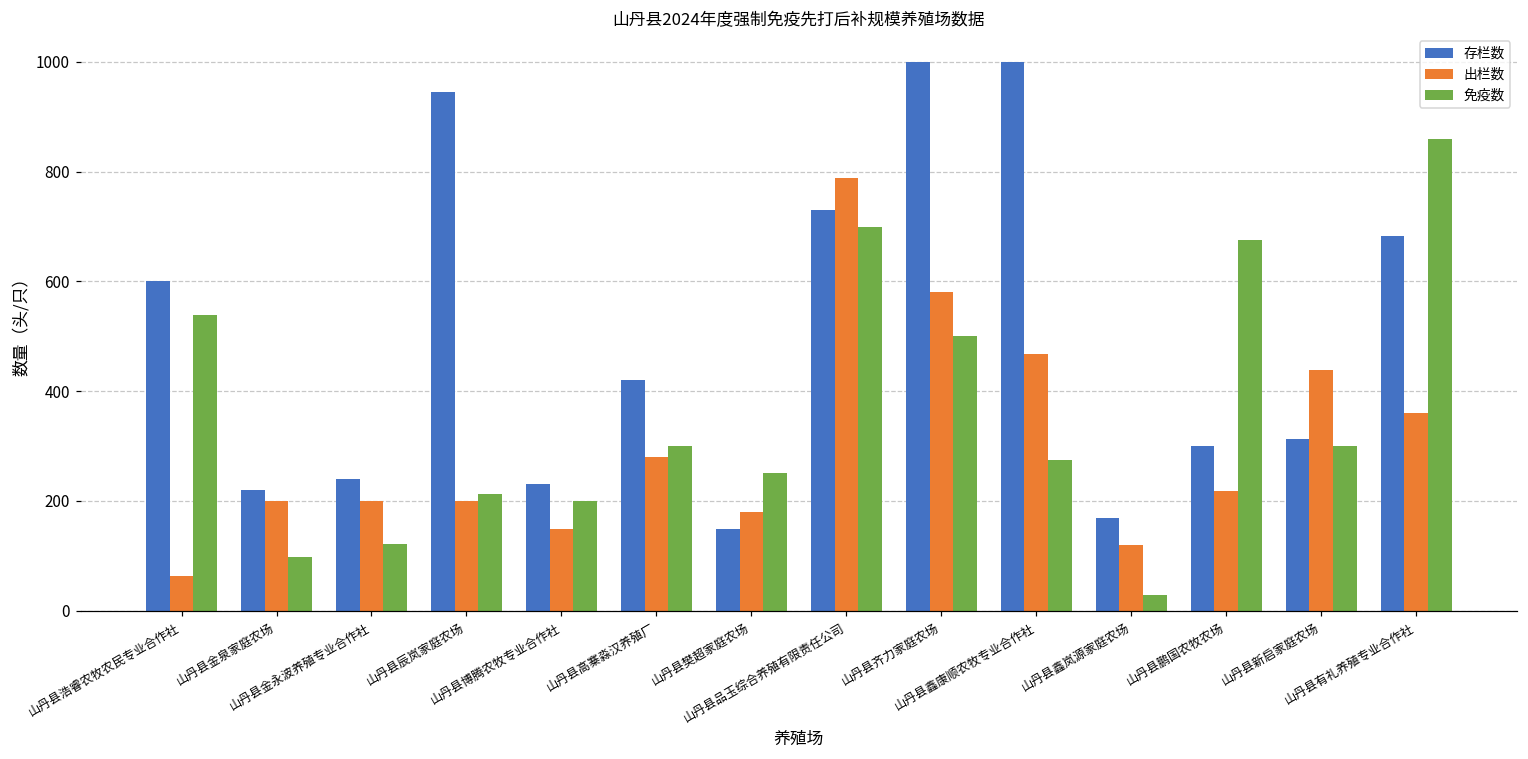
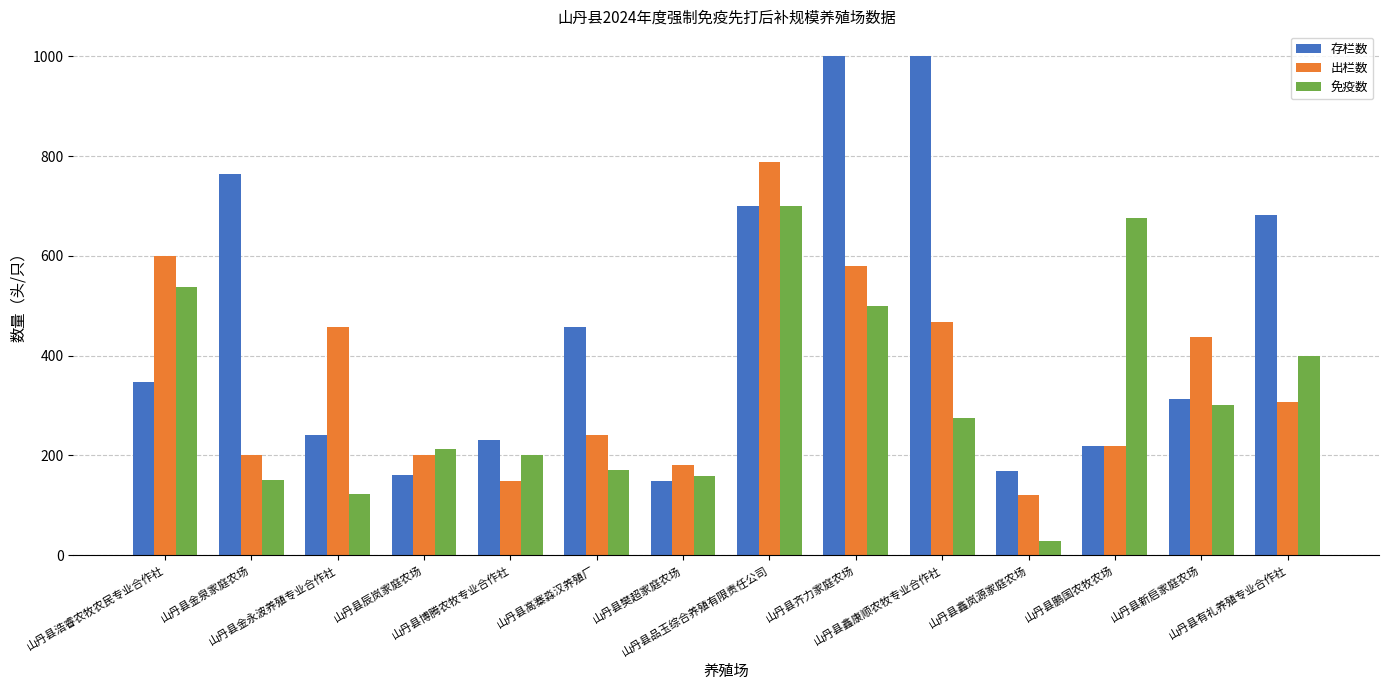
  {
    "存栏数": {
-     "山丹县浩睿农牧农民专业合作社": 600,
-     "山丹县金泉家庭农场": 220,
+     "山丹县浩睿农牧农民专业合作社": 350,
+     "山丹县金泉家庭农场": 760,
      "山丹县金永波养殖专业合作社": 240,
-     "山丹县辰岚家庭农场": 950,
+     "山丹县辰岚家庭农场": 160,
      "山丹县博腾农牧专业合作社": 230,
-     "山丹县高寨淼汉养殖厂": 420,
+     "山丹县高寨淼汉养殖厂": 460,
      "山丹县樊超家庭农场": 150,
-     "山丹县品玉综合养殖有限责任公司": 730,
+     "山丹县品玉综合养殖有限责任公司": 700,
      "山丹县齐力家庭农场": 1000,
      "山丹县鑫康顺农牧专业合作社": 1000,
      "山丹县鑫岚源家庭农场": 170,
-     "山丹县鹏国农牧农场": 300,
+     "山丹县鹏国农牧农场": 220,
      "山丹县新启家庭农场": 310,
      "山丹县有礼养殖专业合作社": 680
    },
    "出栏数": {
-     "山丹县浩睿农牧农民专业合作社": 60,
+     "山丹县浩睿农牧农民专业合作社": 600,
      "山丹县金泉家庭农场": 200,
-     "山丹县金永波养殖专业合作社": 200,
+     "山丹县金永波养殖专业合作社": 460,
      "山丹县辰岚家庭农场": 200,
      "山丹县博腾农牧专业合作社": 150,
-     "山丹县高寨淼汉养殖厂": 280,
+     "山丹县高寨淼汉养殖厂": 240,
      "山丹县樊超家庭农场": 180,
      "山丹县品玉综合养殖有限责任公司": 790,
      "山丹县齐力家庭农场": 580,
      "山丹县鑫康顺农牧专业合作社": 470,
      "山丹县鑫岚源家庭农场": 120,
      "山丹县鹏国农牧农场": 220,
      "山丹县新启家庭农场": 440,
-     "山丹县有礼养殖专业合作社": 360
+     "山丹县有礼养殖专业合作社": 310
    },
    "免疫数": {
      "山丹县浩睿农牧农民专业合作社": 540,
-     "山丹县金泉家庭农场": 100,
+     "山丹县金泉家庭农场": 150,
      "山丹县金永波养殖专业合作社": 120,
      "山丹县辰岚家庭农场": 210,
      "山丹县博腾农牧专业合作社": 200,
-     "山丹县高寨淼汉养殖厂": 300,
-     "山丹县樊超家庭农场": 250,
+     "山丹县高寨淼汉养殖厂": 170,
+     "山丹县樊超家庭农场": 160,
      "山丹县品玉综合养殖有限责任公司": 700,
      "山丹县齐力家庭农场": 500,
      "山丹县鑫康顺农牧专业合作社": 280,
      "山丹县鑫岚源家庭农场": 30,
      "山丹县鹏国农牧农场": 680,
      "山丹县新启家庭农场": 300,
-     "山丹县有礼养殖专业合作社": 860
+     "山丹县有礼养殖专业合作社": 400
    }
  }
